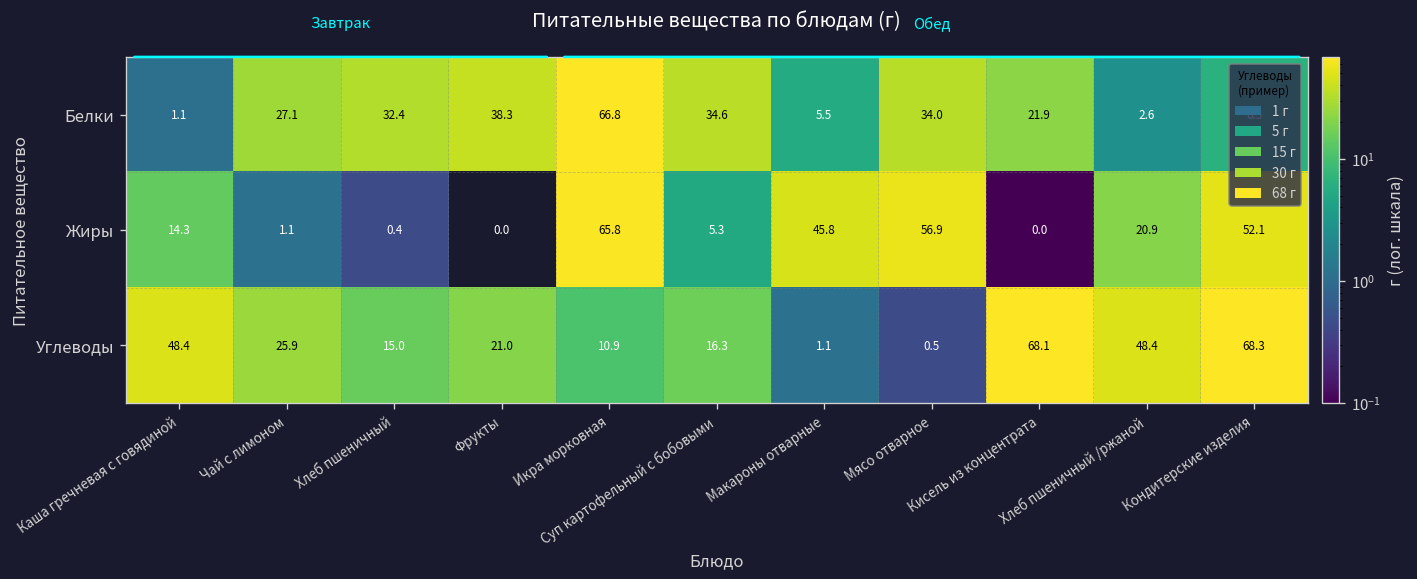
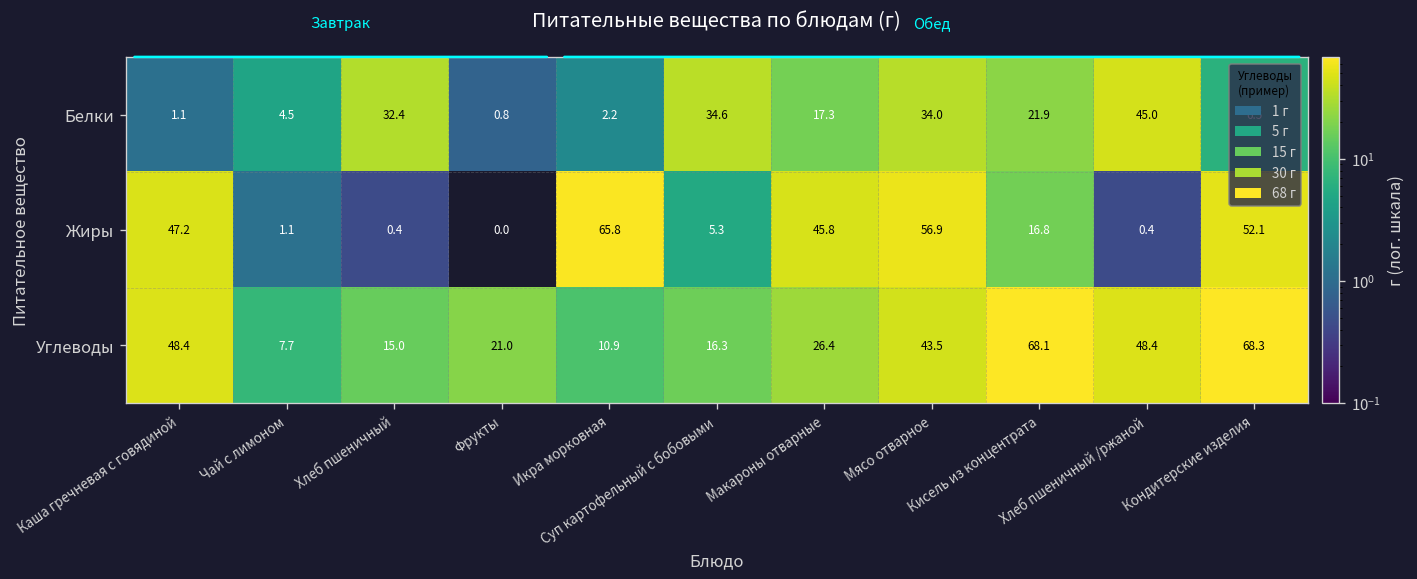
  {
    "Белки": {
      "Каша гречневая с говядиной": 1.1,
-     "Чай с лимоном": 27.1,
+     "Чай с лимоном": 4.5,
      "Хлеб пшеничный": 32.4,
-     "Фрукты": 38.3,
-     "Икра морковная": 66.8,
+     "Фрукты": 0.8,
+     "Икра морковная": 2.2,
      "Суп картофельный с бобовыми": 34.6,
-     "Макароны отварные": 5.5,
+     "Макароны отварные": 17.3,
      "Мясо отварное": 34.0,
      "Кисель из концентрата": 21.9,
-     "Хлеб пшеничный /ржаной": 2.6
+     "Хлеб пшеничный /ржаной": 45.0
    },
    "Жиры": {
-     "Каша гречневая с говядиной": 14.3,
+     "Каша гречневая с говядиной": 47.2,
      "Чай с лимоном": 1.1,
      "Хлеб пшеничный": 0.4,
      "Фрукты": 0.0,
      "Икра морковная": 65.8,
      "Суп картофельный с бобовыми": 5.3,
      "Макароны отварные": 45.8,
      "Мясо отварное": 56.9,
-     "Кисель из концентрата": 0.0,
-     "Хлеб пшеничный /ржаной": 20.9,
+     "Кисель из концентрата": 16.8,
+     "Хлеб пшеничный /ржаной": 0.4,
      "Кондитерские изделия": 52.1
    },
    "Углеводы": {
      "Каша гречневая с говядиной": 48.4,
-     "Чай с лимоном": 25.9,
+     "Чай с лимоном": 7.7,
      "Хлеб пшеничный": 15.0,
      "Фрукты": 21.0,
      "Икра морковная": 10.9,
      "Суп картофельный с бобовыми": 16.3,
-     "Макароны отварные": 1.1,
-     "Мясо отварное": 0.5,
+     "Макароны отварные": 26.4,
+     "Мясо отварное": 43.5,
      "Кисель из концентрата": 68.1,
      "Хлеб пшеничный /ржаной": 48.4,
      "Кондитерские изделия": 68.3
    }
  }
